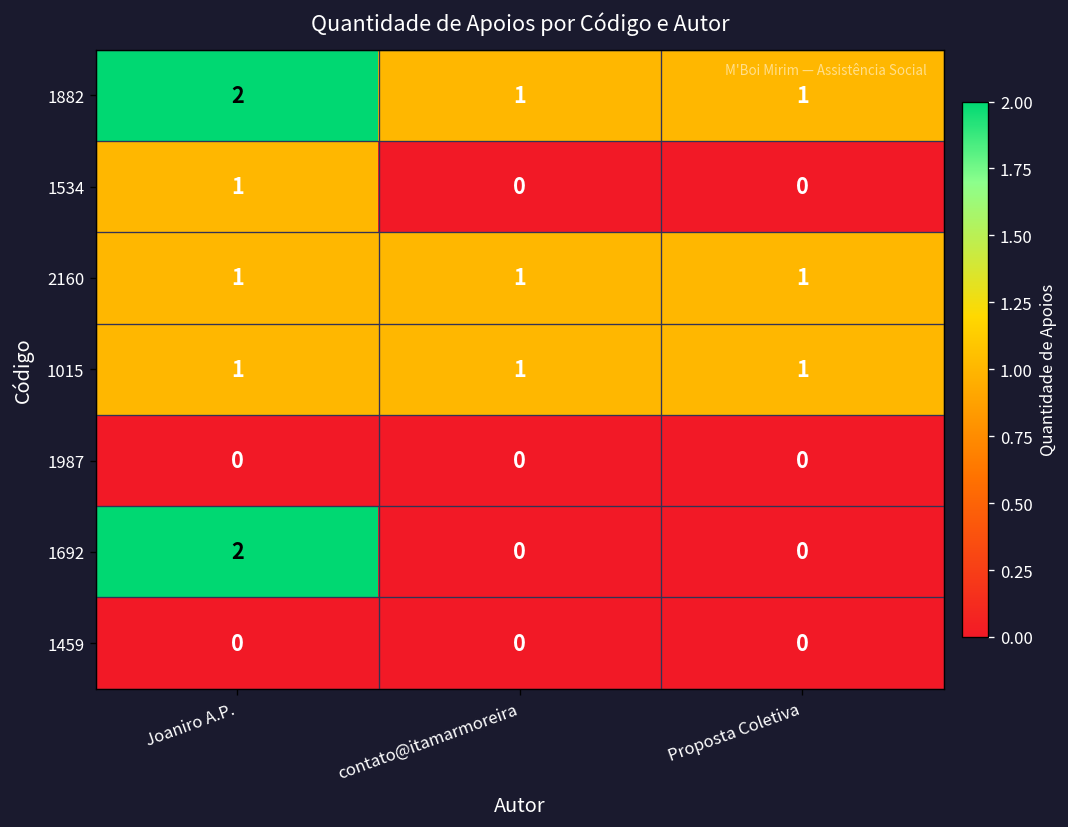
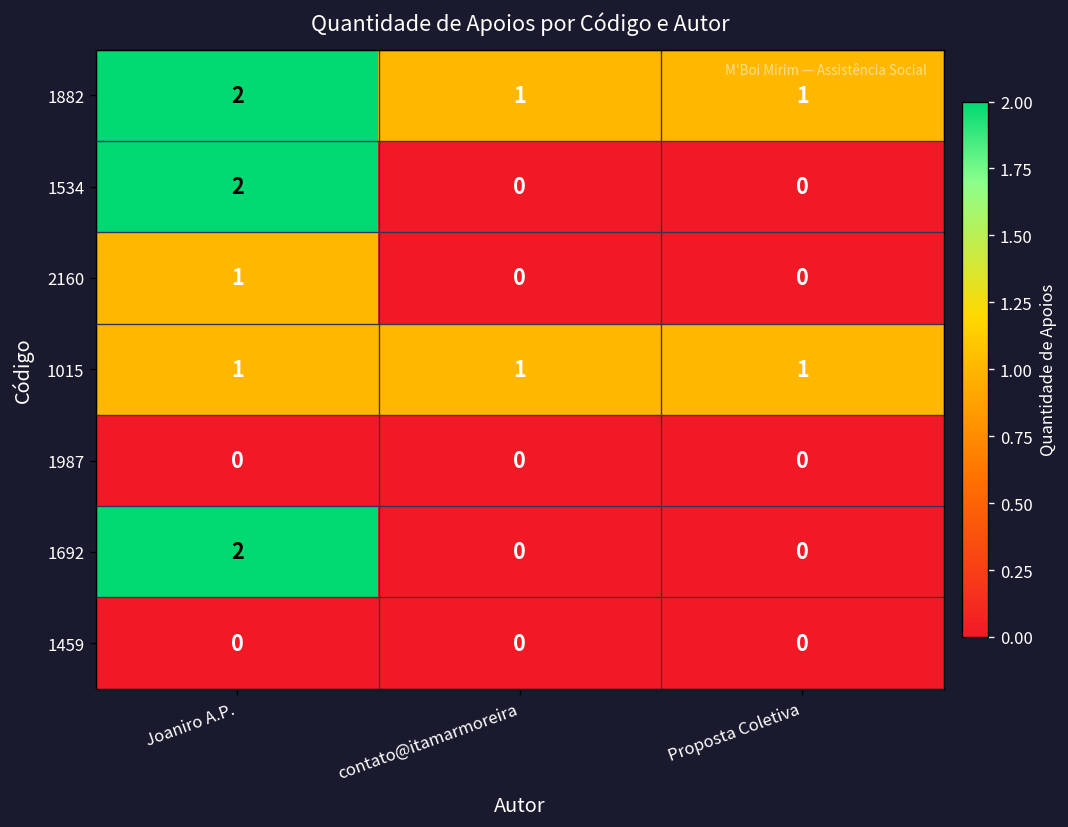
  {
    "1882": {
      "Joaniro A.P.": 2,
      "contato@itamarmoreira": 1
    },
    "1534": {
-     "Joaniro A.P.": 1,
+     "Joaniro A.P.": 2,
      "contato@itamarmoreira": 0,
      "Proposta Coletiva": 0
    },
    "2160": {
      "Joaniro A.P.": 1,
-     "contato@itamarmoreira": 1,
-     "Proposta Coletiva": 1
+     "contato@itamarmoreira": 0,
+     "Proposta Coletiva": 0
    },
    "1015": {
      "Joaniro A.P.": 1,
      "contato@itamarmoreira": 1,
      "Proposta Coletiva": 1
    },
    "1987": {
      "Joaniro A.P.": 0,
      "contato@itamarmoreira": 0,
      "Proposta Coletiva": 0
    },
    "1692": {
      "Joaniro A.P.": 2,
      "contato@itamarmoreira": 0,
      "Proposta Coletiva": 0
    },
    "1459": {
      "Joaniro A.P.": 0,
      "contato@itamarmoreira": 0,
      "Proposta Coletiva": 0
    }
  }
